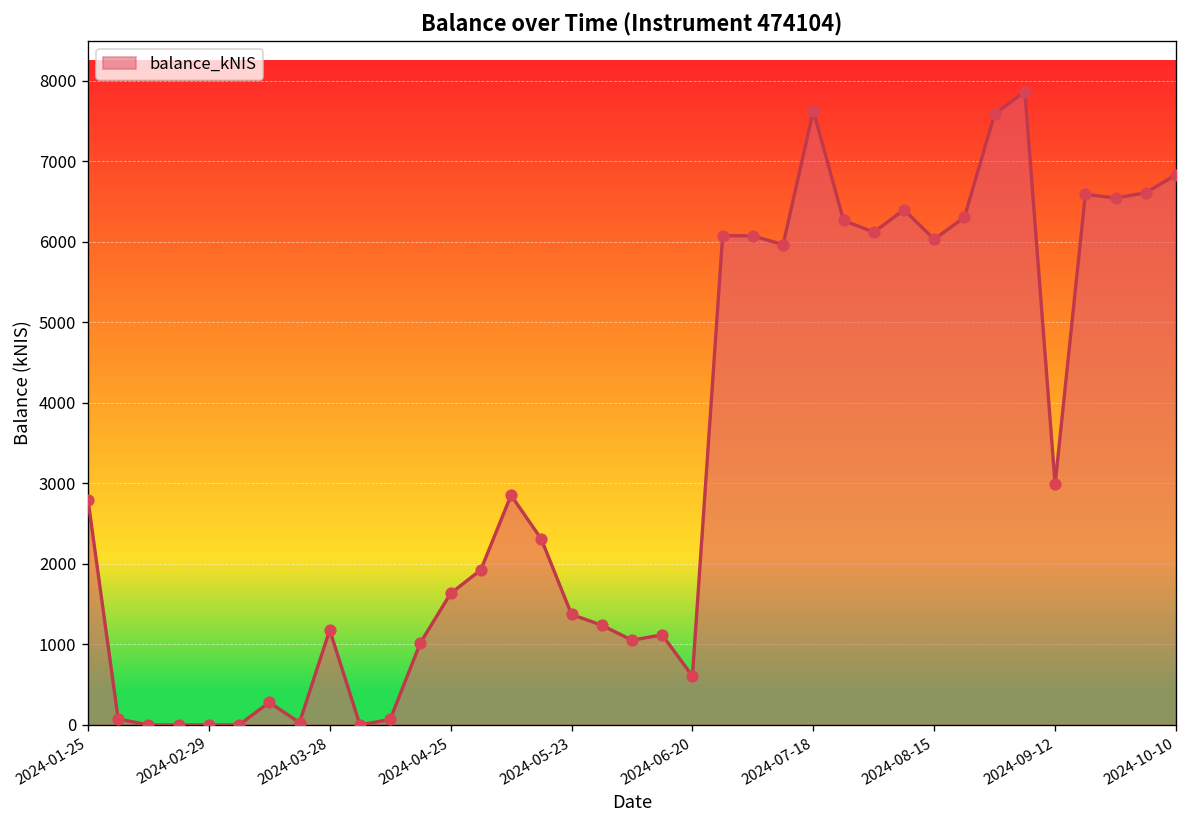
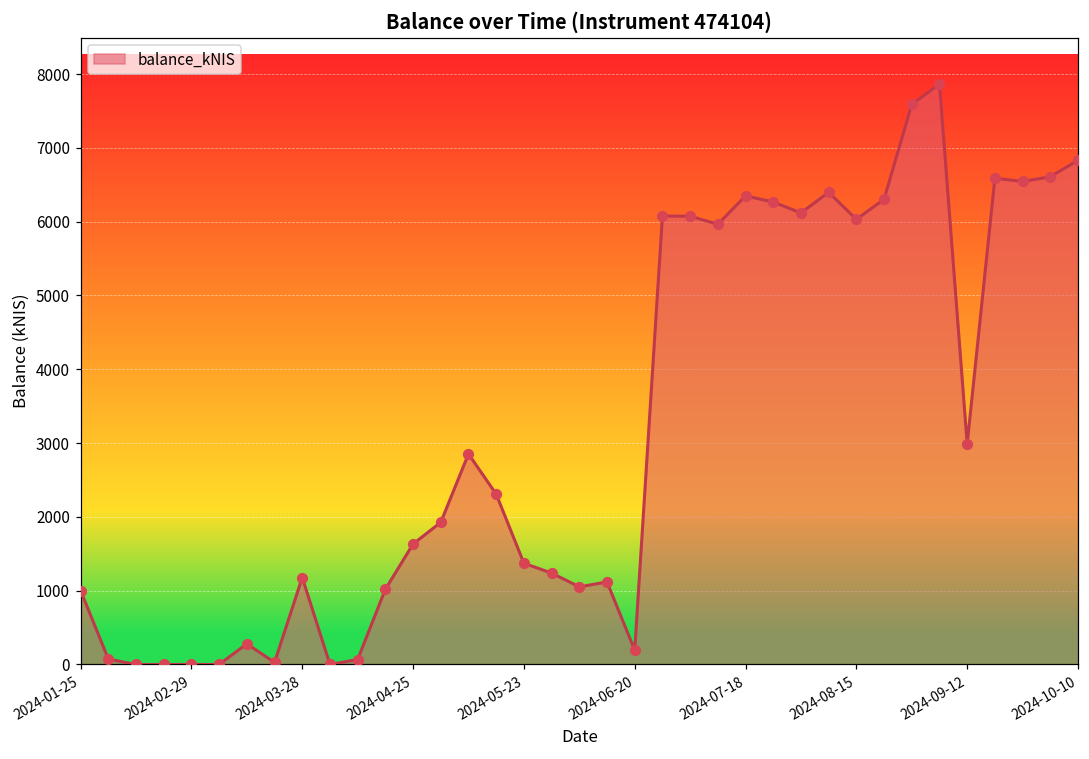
  {
-   "2024-01-25": 2800,
+   "2024-01-25": 1000,
    "2024-02-29": 0,
    "2024-03-28": 1200,
    "2024-04-25": 1600,
    "2024-05-23": 1400,
-   "2024-06-20": 600,
-   "2024-07-18": 7600,
+   "2024-06-20": 200,
+   "2024-07-18": 6300,
    "2024-08-15": 6000,
    "2024-09-12": 3000,
    "2024-10-10": 6800
  }
